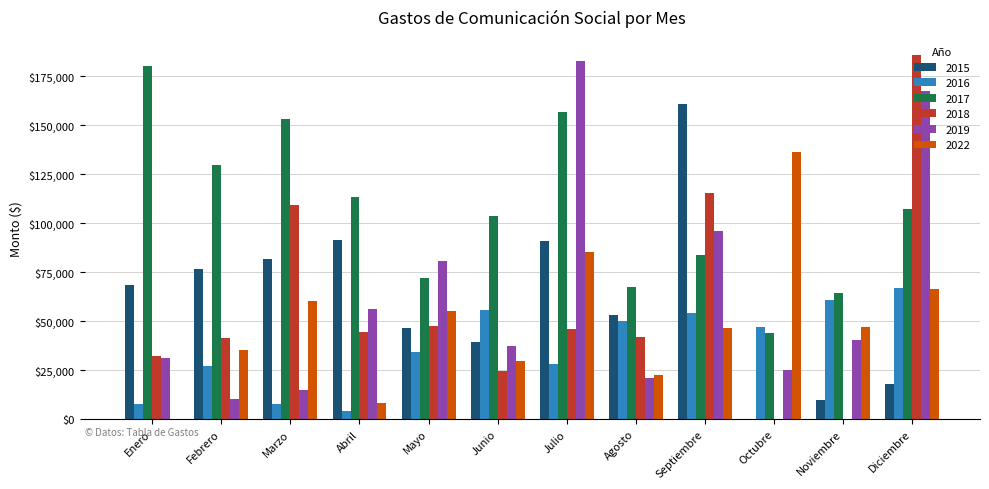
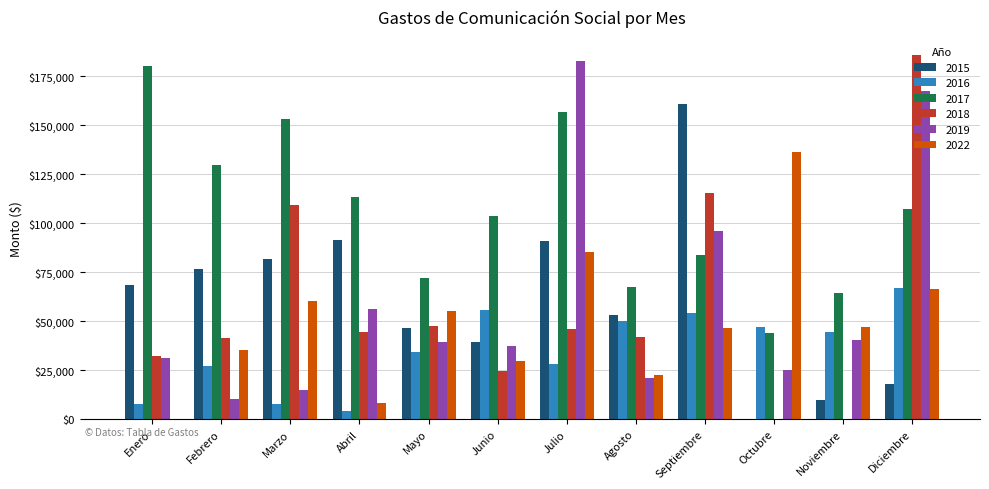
  {
    "2016": {
      "Enero": "$8,000",
      "Febrero": "$27,000",
      "Marzo": "$8,000",
      "Abril": "$4,000",
      "Mayo": "$34,000",
      "Junio": "$56,000",
      "Julio": "$28,000",
      "Agosto": "$50,000",
      "Septiembre": "$54,000",
      "Octubre": "$47,000",
-     "Noviembre": "$61,000",
+     "Noviembre": "$45,000",
      "Diciembre": "$67,000"
    },
    "2019": {
      "Enero": "$31,000",
      "Febrero": "$10,000",
      "Marzo": "$15,000",
      "Abril": "$56,000",
-     "Mayo": "$81,000",
+     "Mayo": "$39,000",
      "Junio": "$38,000",
      "Julio": "$183,000",
      "Agosto": "$21,000",
      "Septiembre": "$96,000",
      "Octubre": "$25,000",
      "Noviembre": "$40,000",
      "Diciembre": "$167,000"
    }
  }
